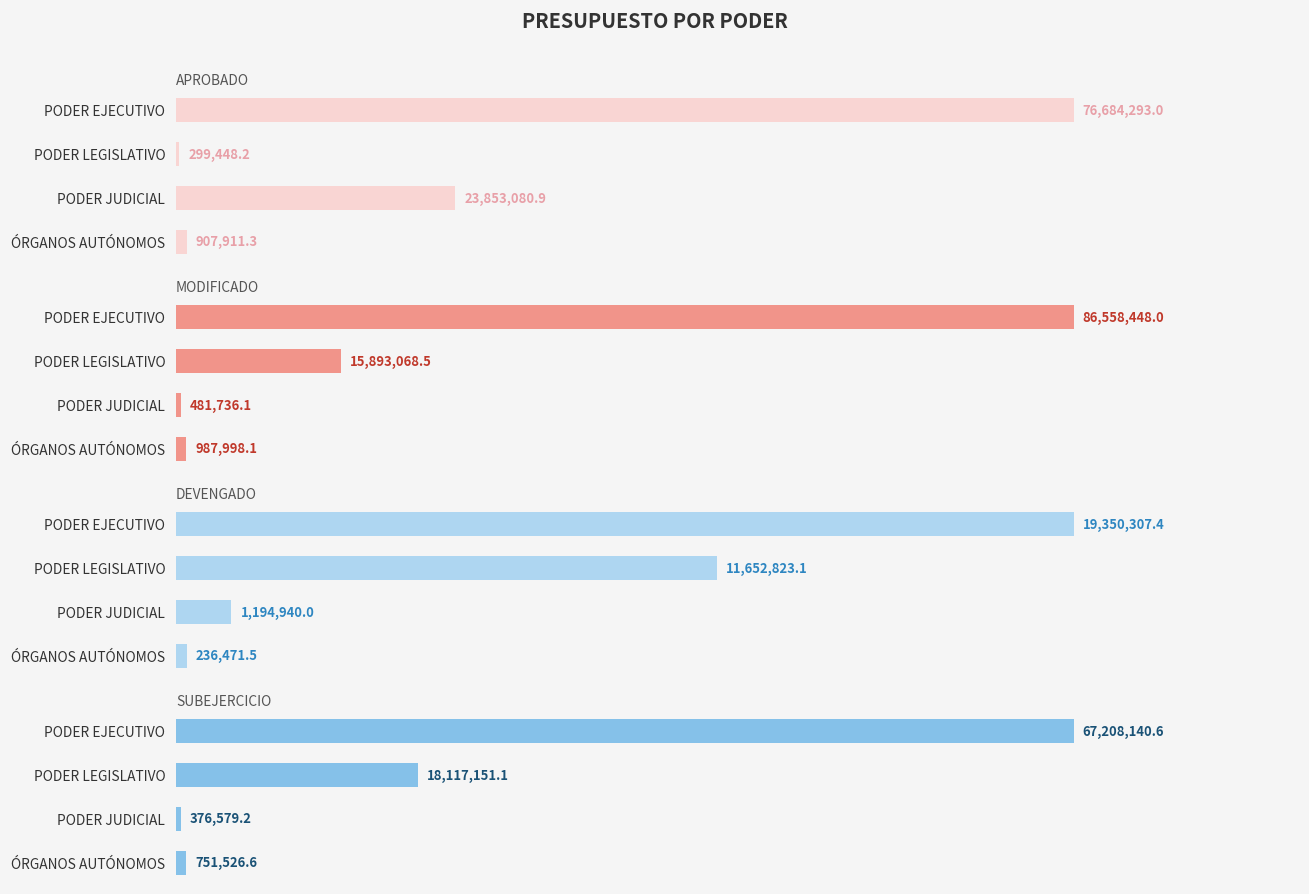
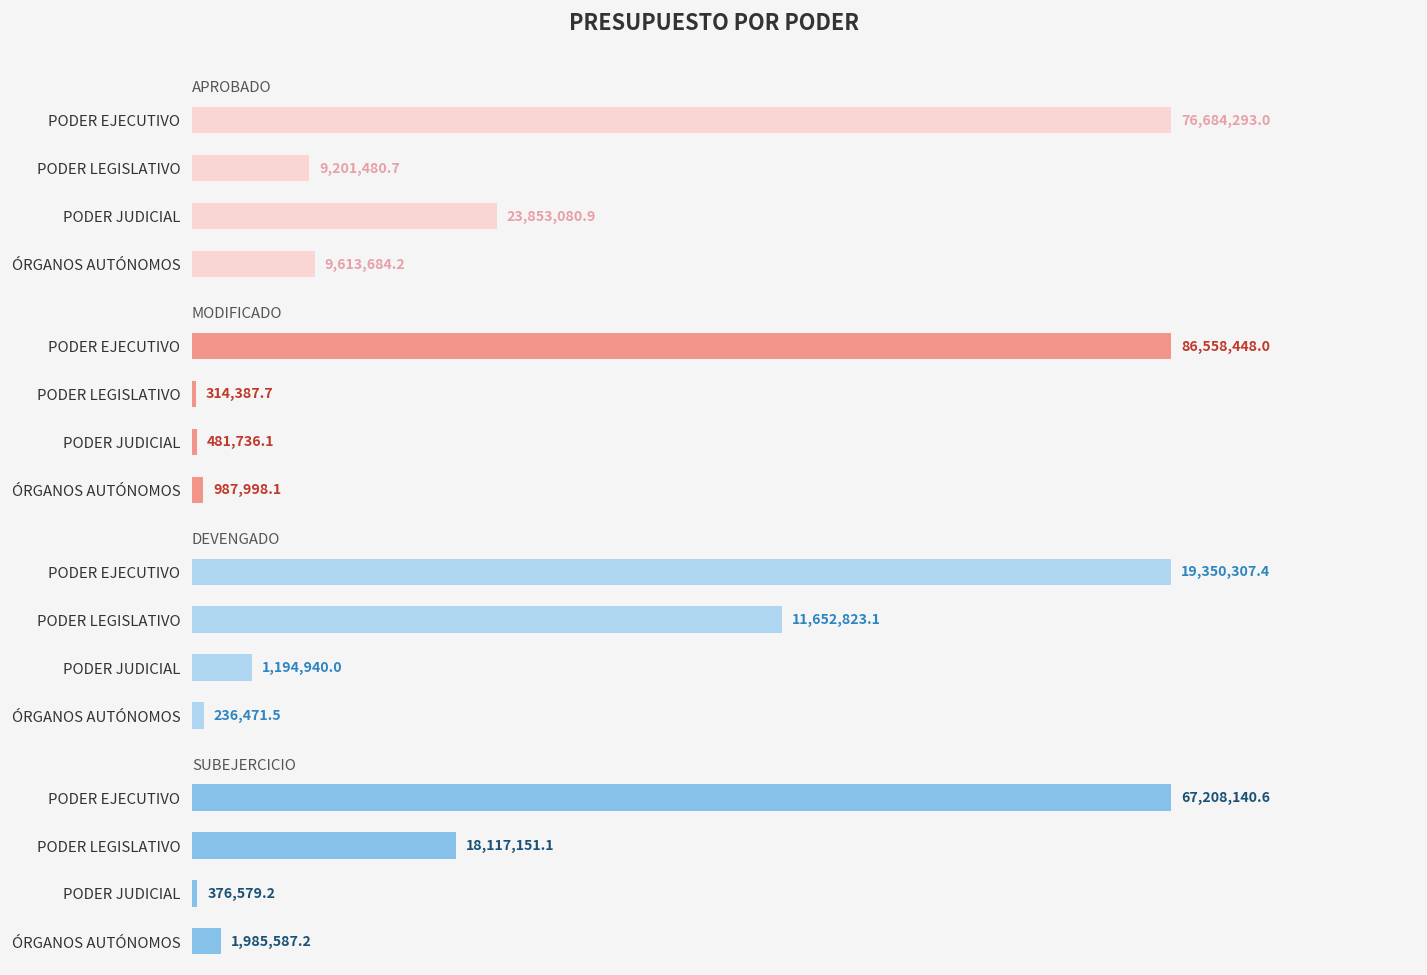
  {
    "APROBADO": {
      "PODER EJECUTIVO": "76,684,293.0",
-     "PODER LEGISLATIVO": "299,448.2",
+     "PODER LEGISLATIVO": "9,201,480.7",
      "PODER JUDICIAL": "23,853,080.9",
-     "ÓRGANOS AUTÓNOMOS": "907,911.3"
+     "ÓRGANOS AUTÓNOMOS": "9,613,684.2"
    },
    "MODIFICADO": {
      "PODER EJECUTIVO": "86,558,448.0",
-     "PODER LEGISLATIVO": "15,893,068.5",
+     "PODER LEGISLATIVO": "314,387.7",
      "PODER JUDICIAL": "481,736.1",
      "ÓRGANOS AUTÓNOMOS": "987,998.1"
    },
    "DEVENGADO": {
      "PODER EJECUTIVO": "19,350,307.4",
      "PODER LEGISLATIVO": "11,652,823.1",
      "PODER JUDICIAL": "1,194,940.0",
      "ÓRGANOS AUTÓNOMOS": "236,471.5"
    },
    "SUBEJERCICIO": {
      "PODER EJECUTIVO": "67,208,140.6",
      "PODER LEGISLATIVO": "18,117,151.1",
      "PODER JUDICIAL": "376,579.2",
-     "ÓRGANOS AUTÓNOMOS": "751,526.6"
+     "ÓRGANOS AUTÓNOMOS": "1,985,587.2"
    }
  }
